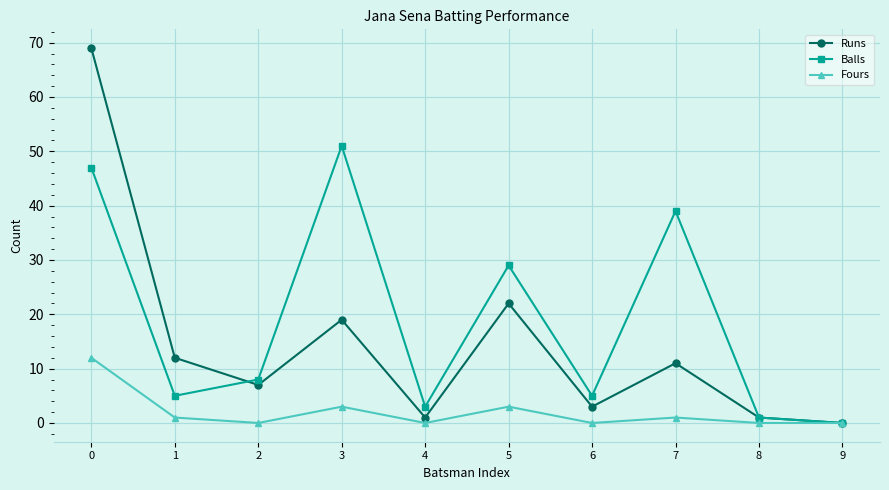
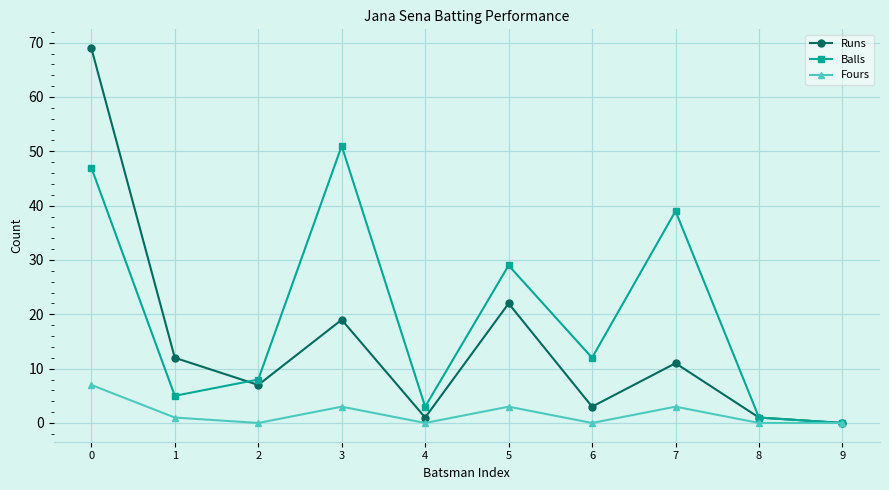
  {
    "Runs": {
      "0": 69,
      "1": 12,
      "2": 7,
      "3": 19,
      "4": 1,
      "5": 22,
      "6": 3,
      "7": 11
    },
    "Balls": {
      "0": 47,
      "1": 5,
      "2": 8,
      "3": 51,
      "4": 3,
      "5": 29,
-     "6": 5,
+     "6": 12,
      "7": 39
    },
    "Fours": {
-     "0": 12,
+     "0": 7,
      "1": 1,
      "2": 0,
      "3": 3,
      "4": 0,
      "5": 3,
      "6": 0,
-     "7": 1,
+     "7": 3,
      "8": 0
    }
  }
